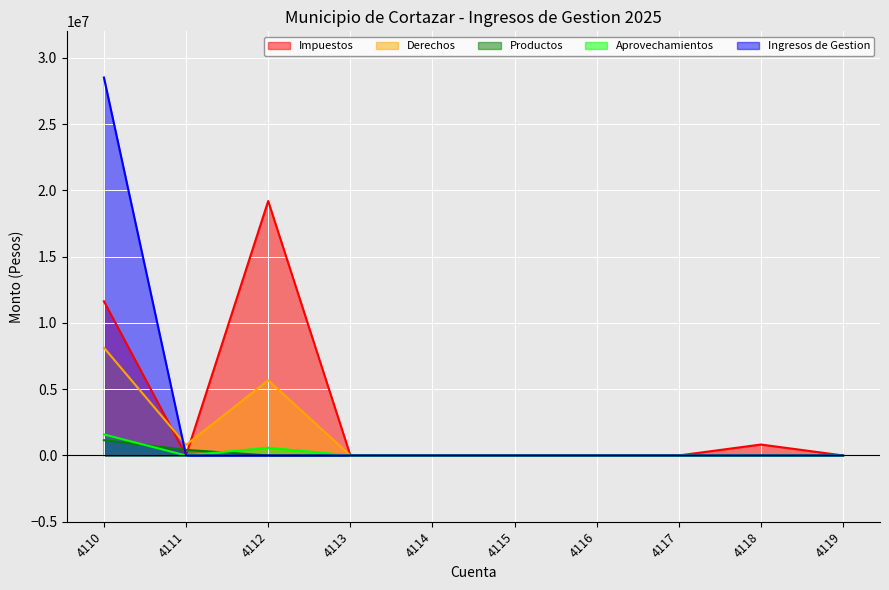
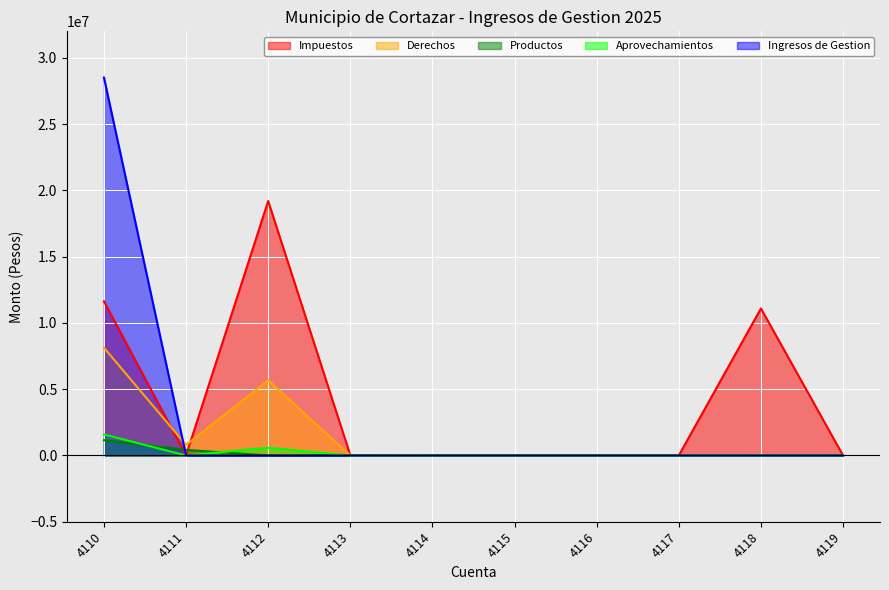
  {
    "Impuestos": {
      "4110": 11600000,
      "4112": 19200000,
-     "4118": 800000
+     "4118": 11100000
    },
    "Derechos": {
      "4110": 8100000,
      "4111": 800000,
      "4112": 5700000
    },
    "Productos": {
      "4110": 1200000,
      "4111": 400000
    },
    "Aprovechamientos": {
      "4110": 1600000,
      "4112": 600000
    },
    "Ingresos de Gestion": {
      "4110": 28500000
    }
  }
